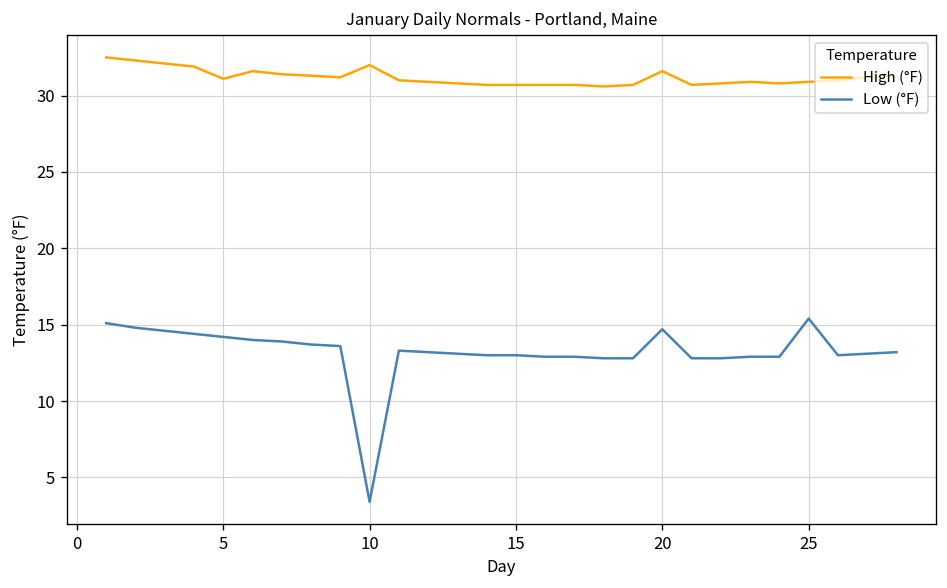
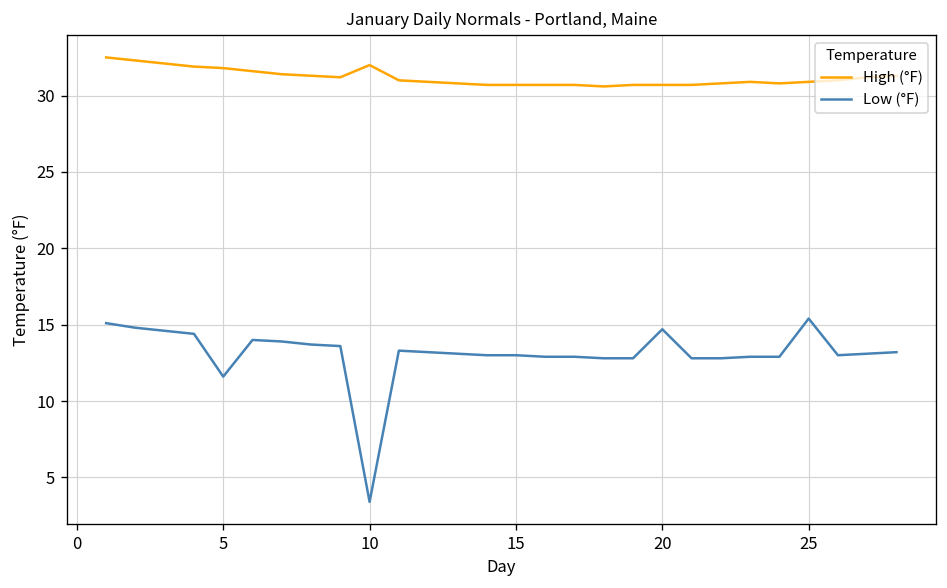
  {
    "High (°F)": {
-     "5": 31.1,
+     "5": 31.8,
      "10": 32.0,
      "15": 30.7,
-     "20": 31.6,
+     "20": 30.7,
      "25": 30.9
    },
    "Low (°F)": {
-     "5": 14.2,
+     "5": 11.6,
      "10": 3.4,
      "15": 13.0,
      "20": 14.7,
      "25": 15.4
    }
  }
